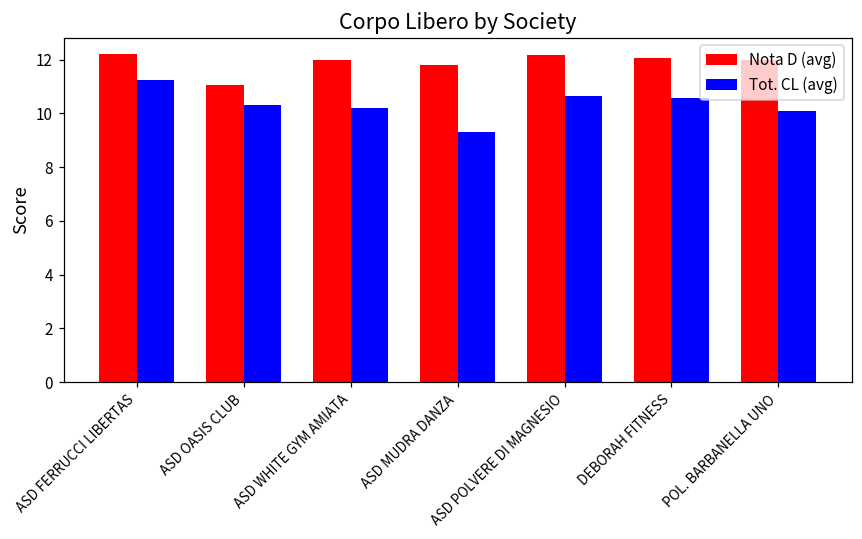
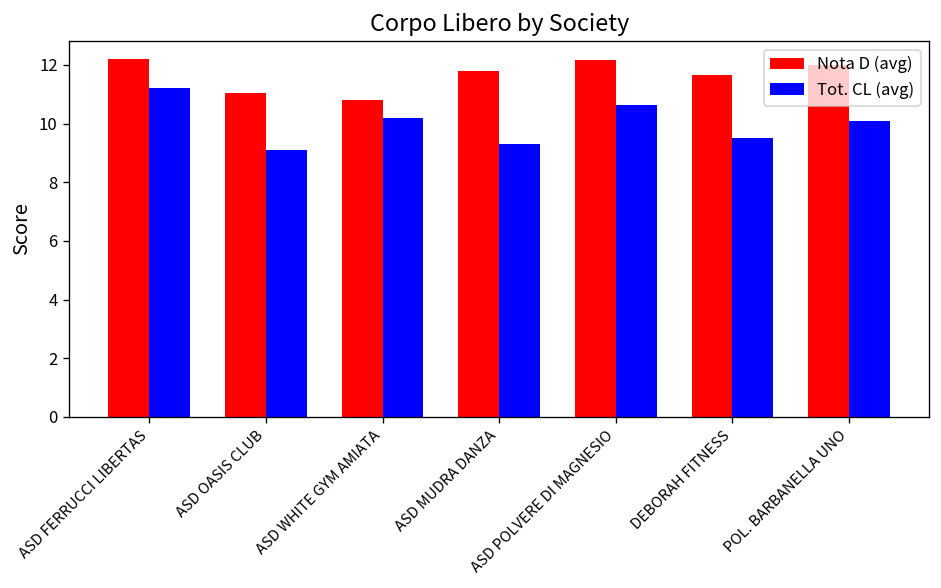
  {
    "Nota D (avg)": {
      "ASD FERRUCCI LIBERTAS": 12.2,
      "ASD OASIS CLUB": 11.0,
-     "ASD WHITE GYM AMIATA": 12.0,
+     "ASD WHITE GYM AMIATA": 10.8,
      "ASD MUDRA DANZA": 11.8,
      "ASD POLVERE DI MAGNESIO": 12.2,
-     "DEBORAH FITNESS": 12.1
+     "DEBORAH FITNESS": 11.7
    },
    "Tot. CL (avg)": {
      "ASD FERRUCCI LIBERTAS": 11.2,
-     "ASD OASIS CLUB": 10.3,
+     "ASD OASIS CLUB": 9.1,
      "ASD WHITE GYM AMIATA": 10.2,
      "ASD MUDRA DANZA": 9.3,
      "ASD POLVERE DI MAGNESIO": 10.7,
-     "DEBORAH FITNESS": 10.6,
+     "DEBORAH FITNESS": 9.5,
      "POL. BARBANELLA UNO": 10.1
    }
  }
